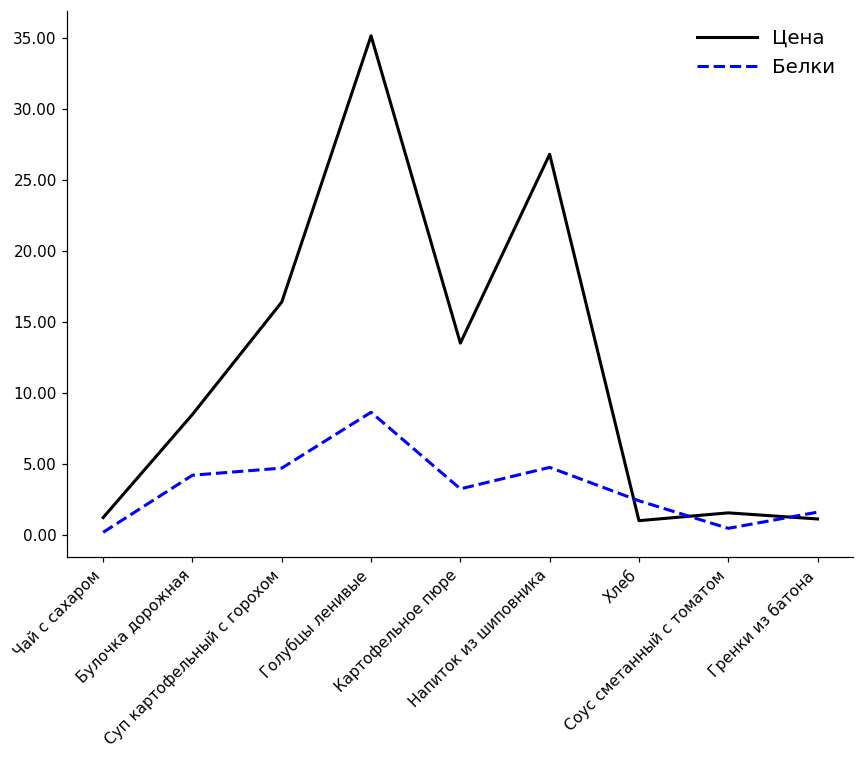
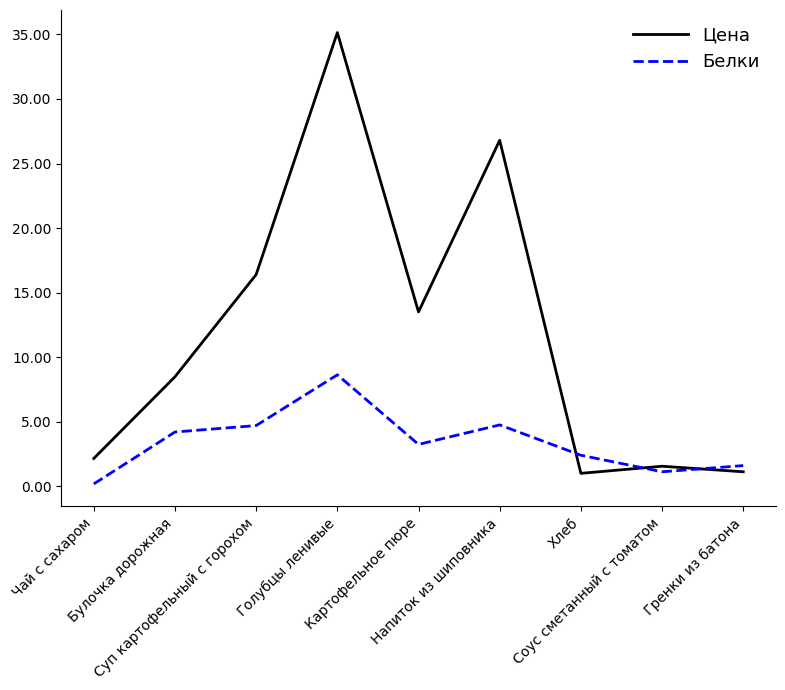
  {
    "Цена": {
-     "Чай с сахаром": 1.2,
+     "Чай с сахаром": 2.2,
      "Булочка дорожная": 8.5,
      "Суп картофельный с горохом": 16.4,
      "Голубцы ленивые": 35.1,
      "Картофельное пюре": 13.5,
      "Напиток из шиповника": 26.8,
      "Хлеб": 1.0,
      "Соус сметанный с томатом": 1.6,
      "Гренки из батона": 1.1
    },
    "Белки": {
      "Чай с сахаром": 0.2,
      "Булочка дорожная": 4.2,
      "Суп картофельный с горохом": 4.7,
      "Голубцы ленивые": 8.6,
      "Картофельное пюре": 3.3,
      "Напиток из шиповника": 4.8,
      "Хлеб": 2.4,
-     "Соус сметанный с томатом": 0.5,
+     "Соус сметанный с томатом": 1.1,
      "Гренки из батона": 1.6
    }
  }
